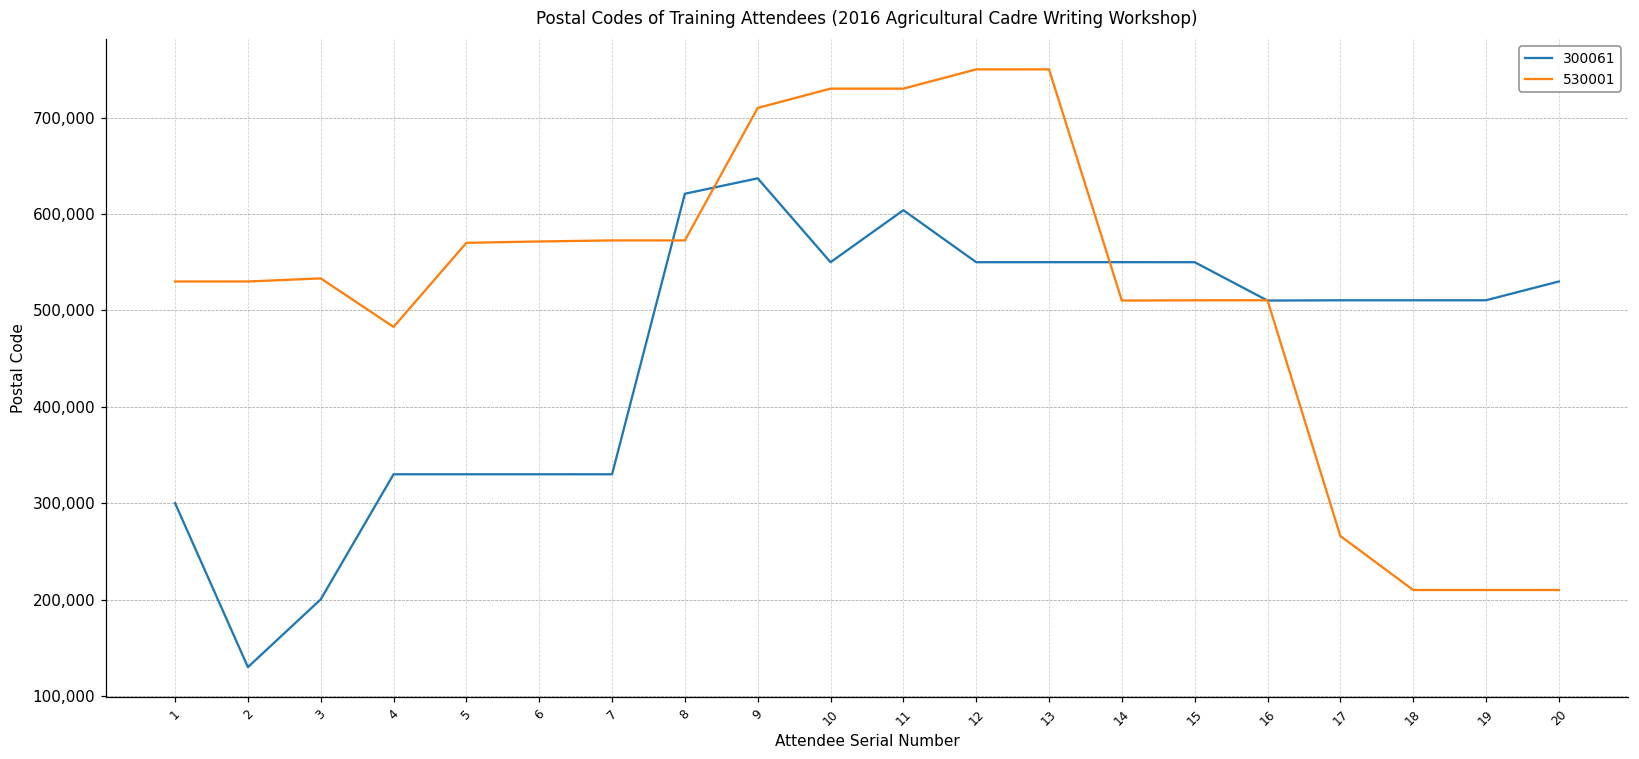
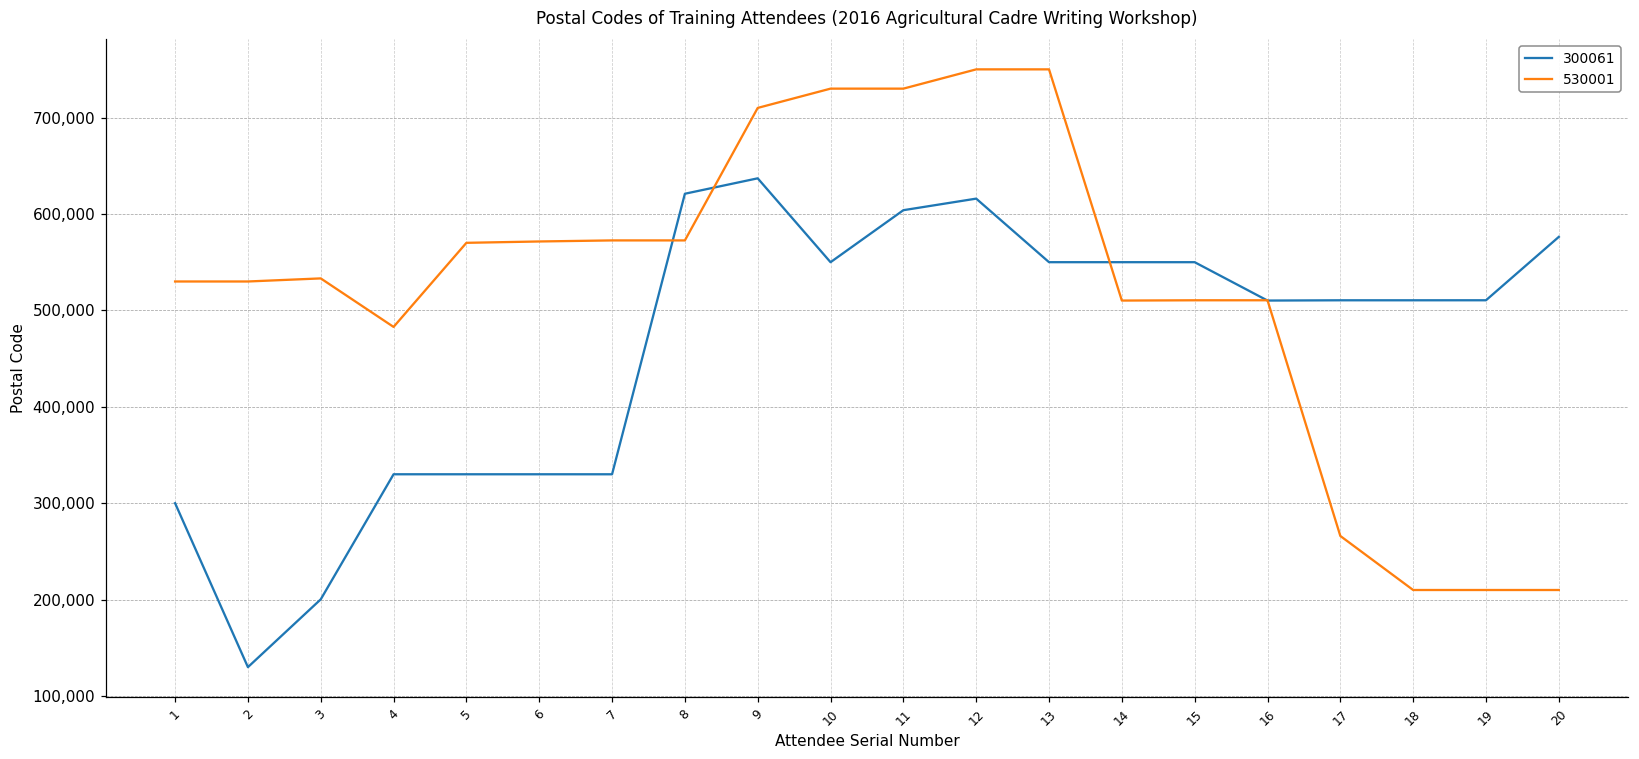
  {
    "300061": {
      "1": "300,000",
      "2": "130,000",
      "3": "200,000",
      "4": "330,000",
      "5": "330,000",
      "6": "330,000",
      "7": "330,000",
      "8": "620,000",
      "9": "640,000",
      "10": "550,000",
      "11": "600,000",
-     "12": "550,000",
+     "12": "620,000",
      "13": "550,000",
      "14": "550,000",
      "15": "550,000",
      "17": "510,000",
      "18": "510,000",
      "19": "510,000",
-     "20": "530,000"
+     "20": "580,000"
    },
    "530001": {
      "1": "530,000",
      "2": "530,000",
      "3": "530,000",
      "4": "480,000",
      "5": "570,000",
      "6": "570,000",
      "7": "570,000",
      "8": "570,000",
      "9": "710,000",
      "10": "730,000",
      "11": "730,000",
      "12": "750,000",
      "13": "750,000",
      "14": "510,000",
      "15": "510,000",
      "17": "270,000",
      "18": "210,000",
      "19": "210,000",
      "20": "210,000"
    }
  }
